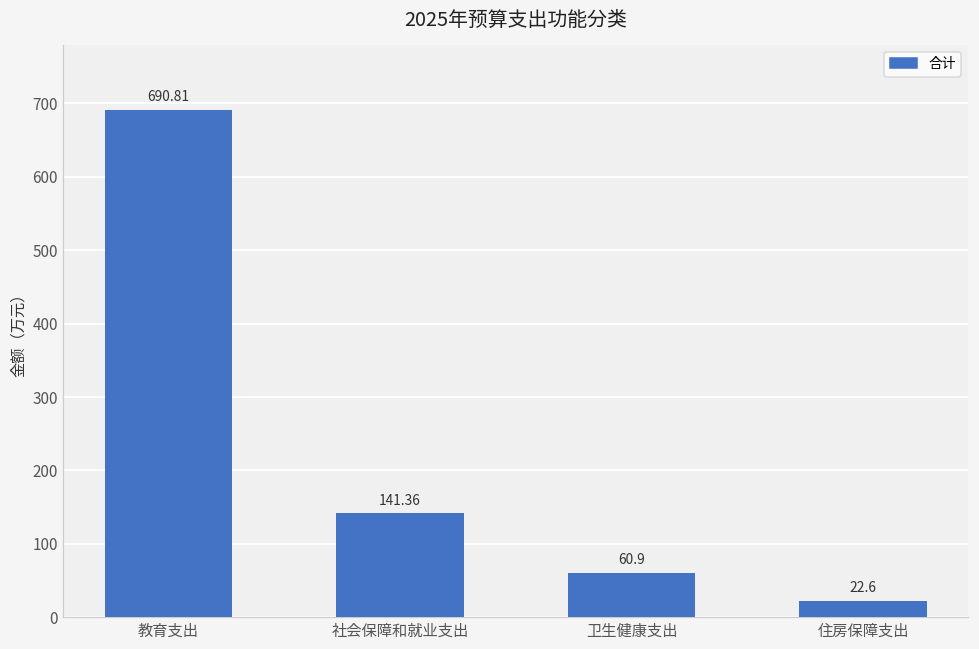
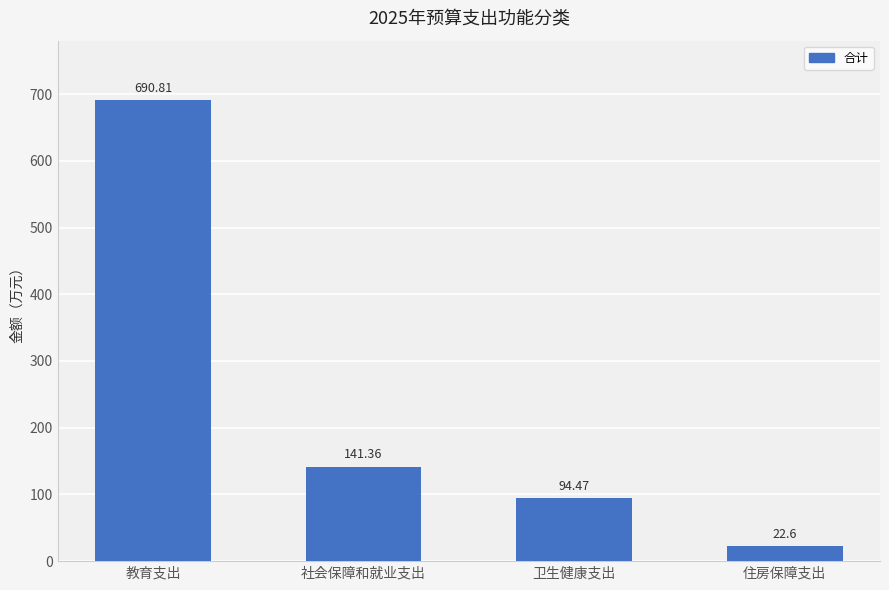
  {
    "教育支出": 690.81,
    "社会保障和就业支出": 141.36,
-   "卫生健康支出": 60.9,
+   "卫生健康支出": 94.47,
    "住房保障支出": 22.6
  }
